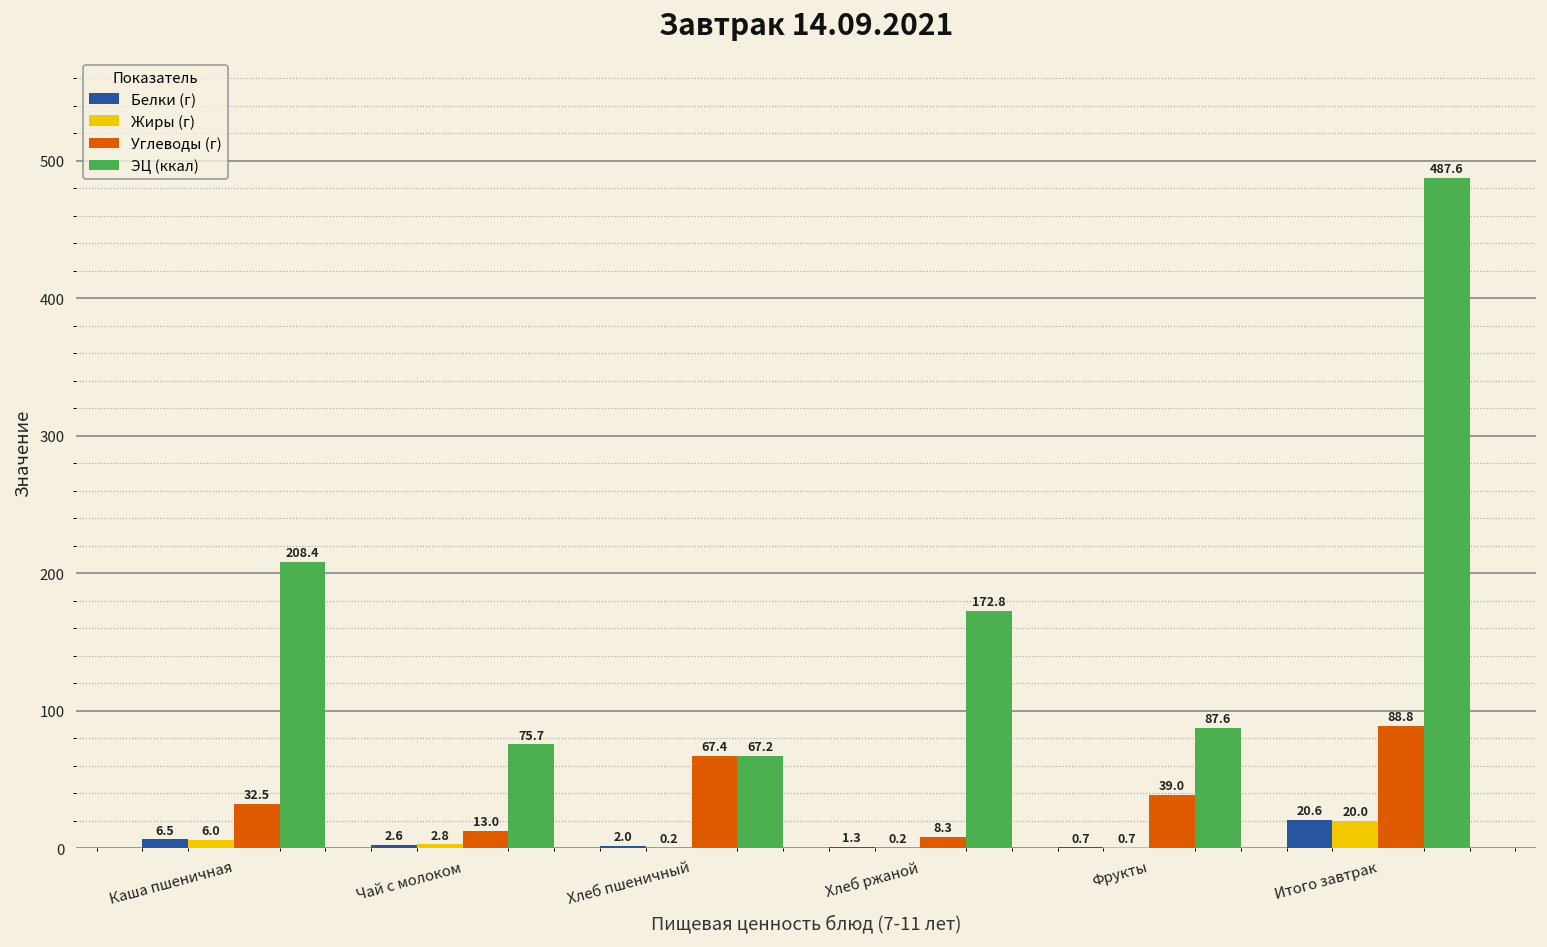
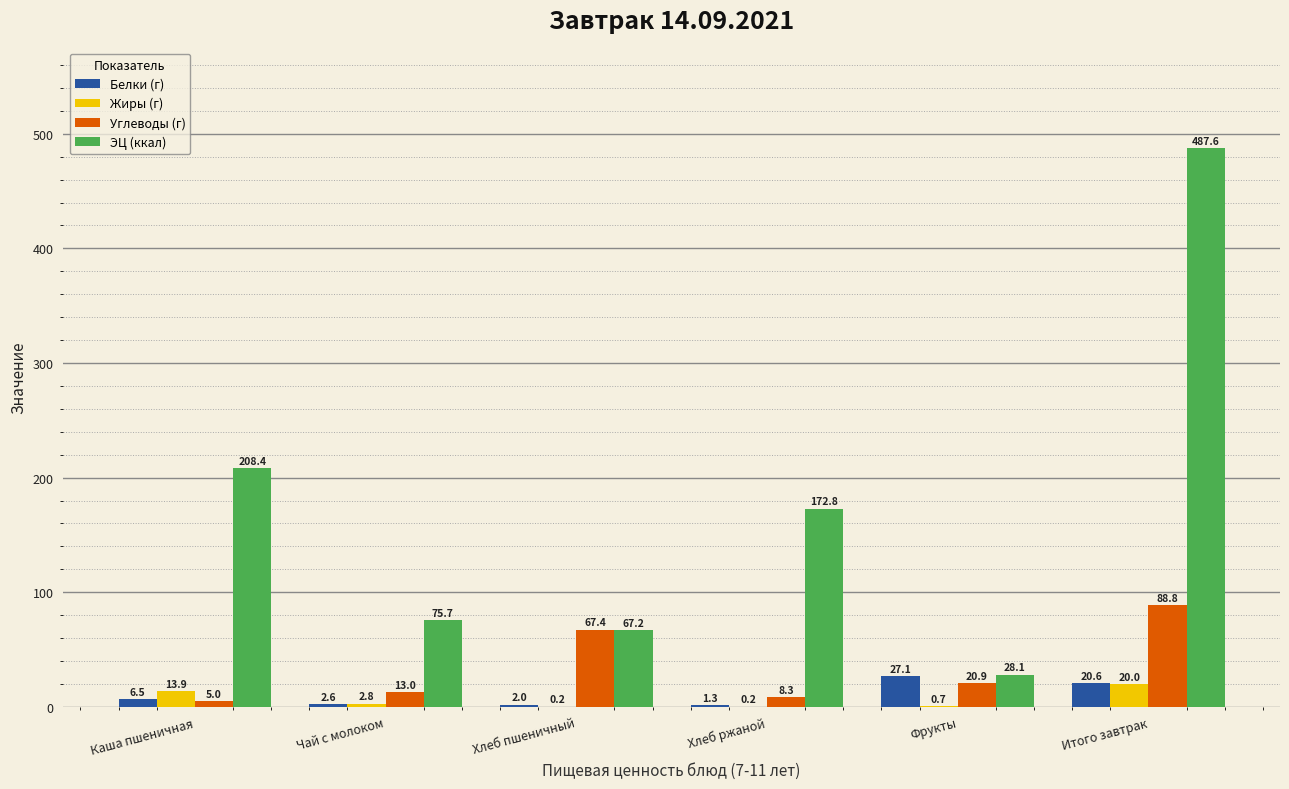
  {
    "Белки (г)": {
      "Каша пшеничная": 6.5,
      "Чай с молоком": 2.6,
      "Хлеб пшеничный": 2.0,
      "Хлеб ржаной": 1.3,
-     "Фрукты": 0.7,
+     "Фрукты": 27.1,
      "Итого завтрак": 20.6
    },
    "Жиры (г)": {
-     "Каша пшеничная": 6.0,
+     "Каша пшеничная": 13.9,
      "Чай с молоком": 2.8,
      "Хлеб пшеничный": 0.2,
      "Хлеб ржаной": 0.2,
      "Фрукты": 0.7,
      "Итого завтрак": 20.0
    },
    "Углеводы (г)": {
-     "Каша пшеничная": 32.5,
+     "Каша пшеничная": 5.0,
      "Чай с молоком": 13.0,
      "Хлеб пшеничный": 67.4,
      "Хлеб ржаной": 8.3,
-     "Фрукты": 39.0,
+     "Фрукты": 20.9,
      "Итого завтрак": 88.8
    },
    "ЭЦ (ккал)": {
      "Каша пшеничная": 208.4,
      "Чай с молоком": 75.7,
      "Хлеб пшеничный": 67.2,
      "Хлеб ржаной": 172.8,
-     "Фрукты": 87.6,
+     "Фрукты": 28.1,
      "Итого завтрак": 487.6
    }
  }
